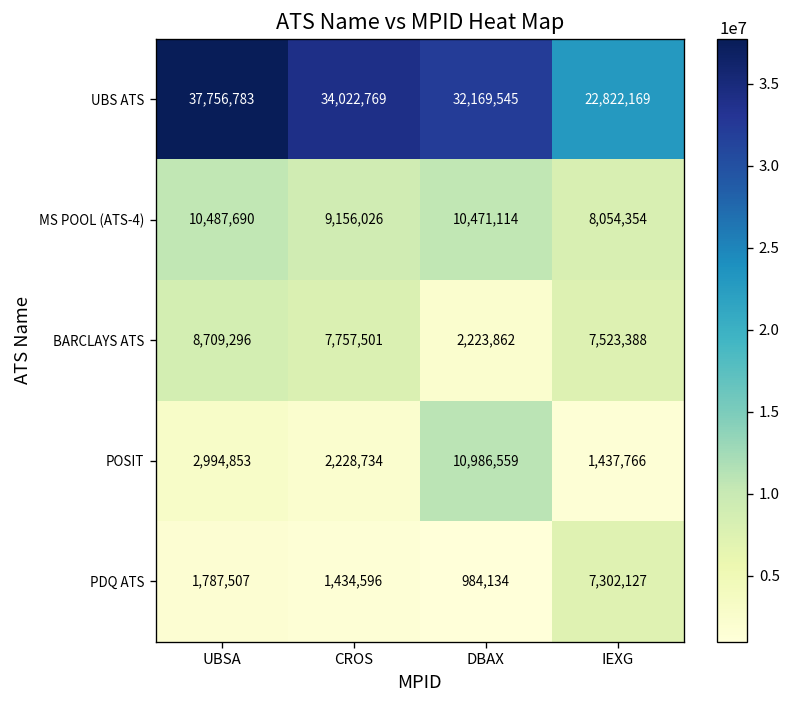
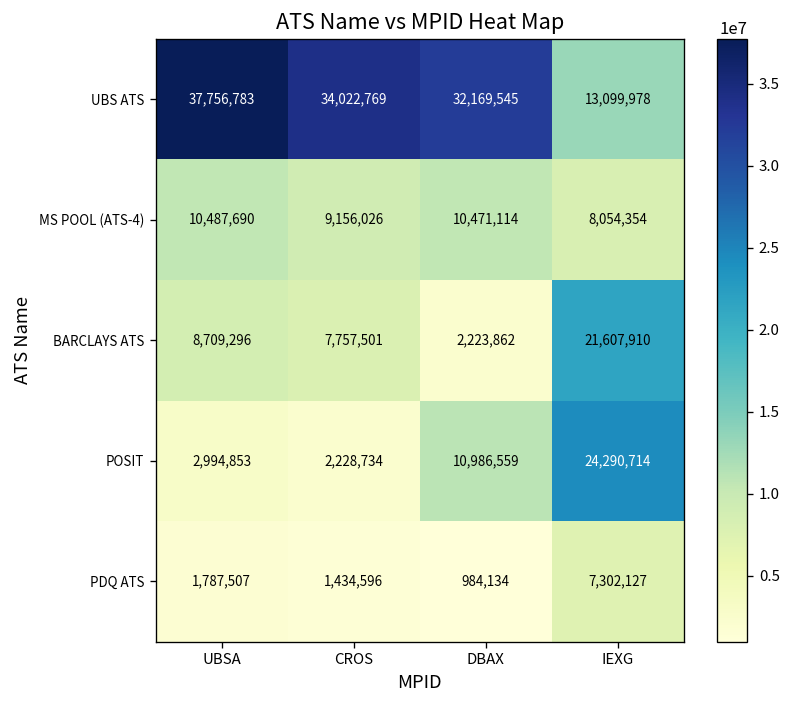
  {
    "UBS ATS": {
      "UBSA": "37,756,783",
      "CROS": "34,022,769",
      "DBAX": "32,169,545",
-     "IEXG": "22,822,169"
+     "IEXG": "13,099,978"
    },
    "MS POOL (ATS-4)": {
      "UBSA": "10,487,690",
      "CROS": "9,156,026",
      "DBAX": "10,471,114",
      "IEXG": "8,054,354"
    },
    "BARCLAYS ATS": {
      "UBSA": "8,709,296",
      "CROS": "7,757,501",
      "DBAX": "2,223,862",
-     "IEXG": "7,523,388"
+     "IEXG": "21,607,910"
    },
    "POSIT": {
      "UBSA": "2,994,853",
      "CROS": "2,228,734",
      "DBAX": "10,986,559",
-     "IEXG": "1,437,766"
+     "IEXG": "24,290,714"
    },
    "PDQ ATS": {
      "UBSA": "1,787,507",
      "CROS": "1,434,596",
      "DBAX": "984,134",
      "IEXG": "7,302,127"
    }
  }
